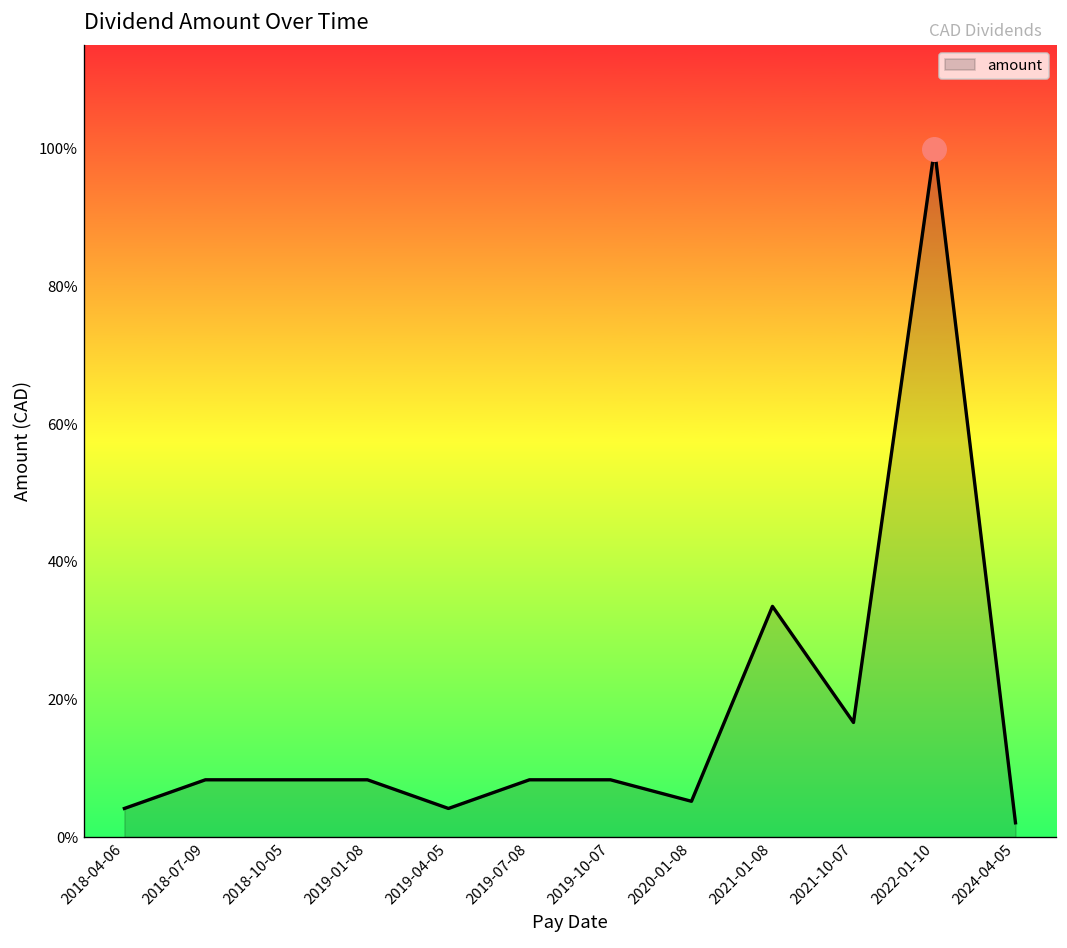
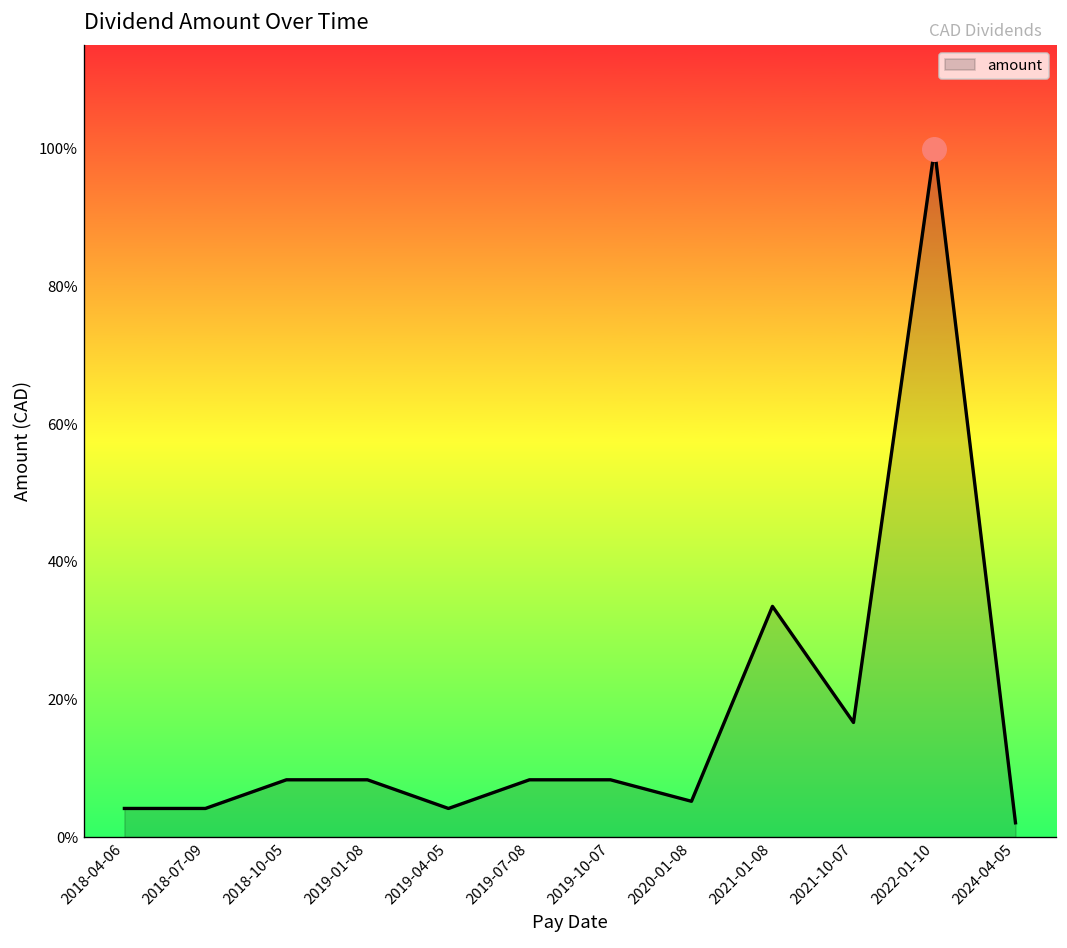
  {
    "amount": {
      "2018-04-06": "4%",
-     "2018-07-09": "8%",
+     "2018-07-09": "4%",
      "2018-10-05": "8%",
      "2019-01-08": "8%",
      "2019-04-05": "4%",
      "2019-07-08": "8%",
      "2019-10-07": "8%",
      "2020-01-08": "5%",
      "2021-01-08": "34%",
      "2021-10-07": "17%",
      "2024-04-05": "2%"
    }
  }
